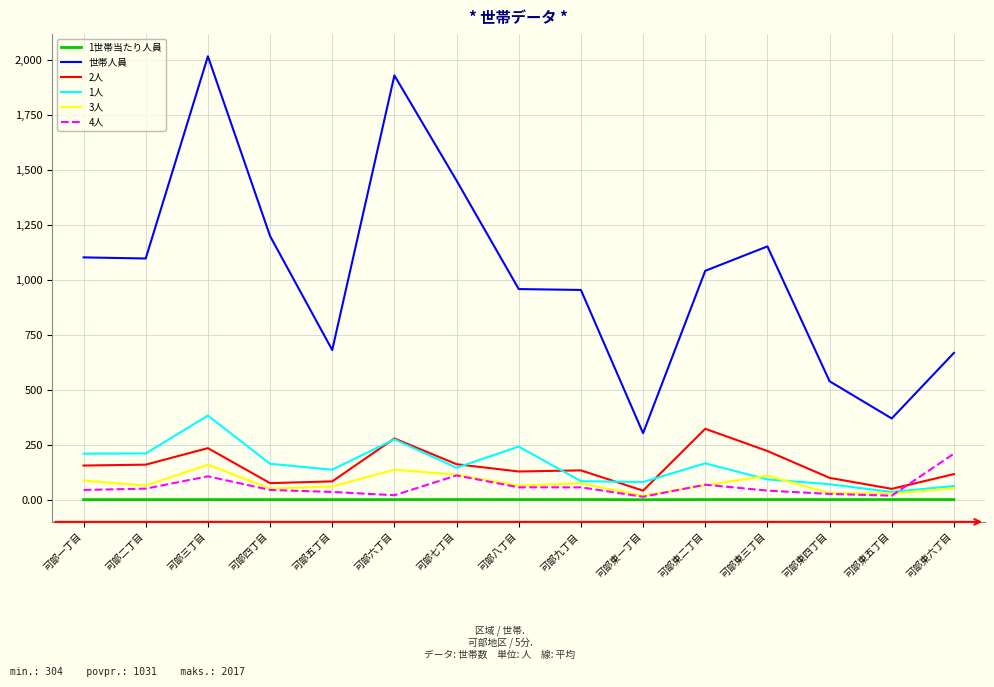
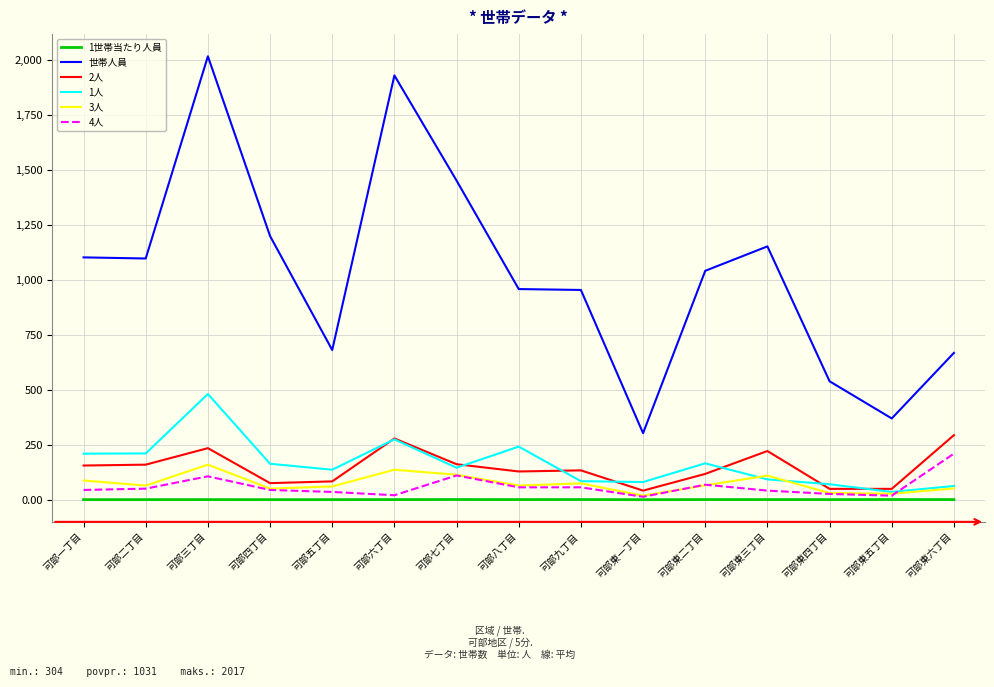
  {
    "1世帯当たり人員": {
      "可部一丁目": "0",
      "可部二丁目": "0",
      "可部三丁目": "0",
      "可部四丁目": "0",
      "可部五丁目": "0",
      "可部六丁目": "0",
      "可部七丁目": "0",
      "可部八丁目": "0",
      "可部九丁目": "0",
      "可部東一丁目": "0",
      "可部東二丁目": "0",
      "可部東三丁目": "0",
      "可部東四丁目": "0",
      "可部東五丁目": "0",
      "可部東六丁目": "0"
    },
    "世帯人員": {
      "可部一丁目": "1,100",
      "可部二丁目": "1,100",
      "可部三丁目": "2,020",
      "可部四丁目": "1,200",
      "可部五丁目": "680",
      "可部六丁目": "1,930",
      "可部七丁目": "1,450",
      "可部八丁目": "960",
      "可部九丁目": "960",
      "可部東一丁目": "300",
      "可部東二丁目": "1,040",
      "可部東三丁目": "1,150",
      "可部東四丁目": "540",
      "可部東五丁目": "370",
      "可部東六丁目": "670"
    },
    "2人": {
      "可部一丁目": "160",
      "可部二丁目": "160",
      "可部三丁目": "240",
      "可部四丁目": "80",
      "可部五丁目": "90",
      "可部七丁目": "160",
      "可部八丁目": "130",
      "可部九丁目": "140",
      "可部東一丁目": "40",
-     "可部東二丁目": "320",
+     "可部東二丁目": "120",
      "可部東三丁目": "220",
-     "可部東四丁目": "100",
+     "可部東四丁目": "50",
      "可部東五丁目": "50",
-     "可部東六丁目": "120"
+     "可部東六丁目": "300"
    },
    "1人": {
      "可部一丁目": "210",
      "可部二丁目": "210",
-     "可部三丁目": "380",
+     "可部三丁目": "480",
      "可部四丁目": "170",
      "可部五丁目": "140",
      "可部七丁目": "150",
      "可部八丁目": "240",
      "可部東一丁目": "80",
      "可部東二丁目": "170",
      "可部東三丁目": "90",
      "可部東四丁目": "70"
    },
    "3人": {
      "可部一丁目": "90",
      "可部二丁目": "70",
      "可部三丁目": "160",
      "可部五丁目": "60",
      "可部六丁目": "140",
      "可部東三丁目": "110"
    },
    "4人": {
      "可部一丁目": "50",
      "可部二丁目": "50",
      "可部三丁目": "110",
      "可部五丁目": "40",
      "可部六丁目": "20",
      "可部九丁目": "60",
      "可部東三丁目": "40",
      "可部東六丁目": "210"
    }
  }
